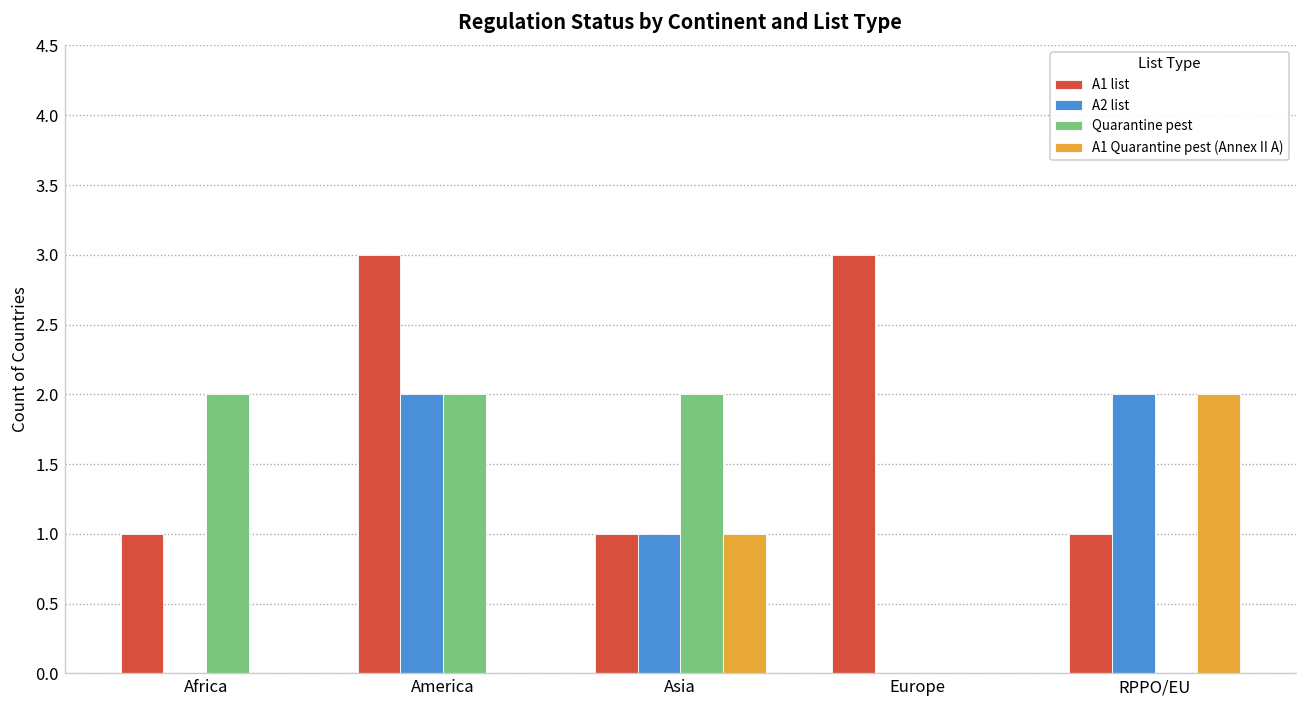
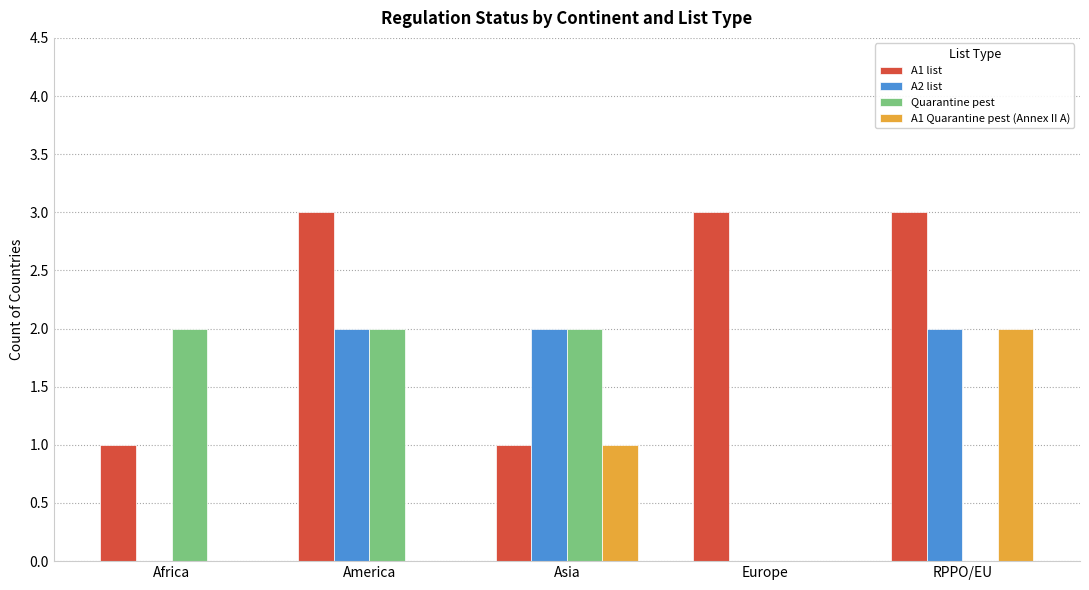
  {
    "A1 list": {
      "Africa": 1,
      "America": 3,
      "Asia": 1,
      "Europe": 3,
-     "RPPO/EU": 1
+     "RPPO/EU": 3
    },
    "A2 list": {
      "Africa": 0,
      "America": 2,
-     "Asia": 1,
+     "Asia": 2,
      "Europe": 0,
      "RPPO/EU": 2
    },
    "Quarantine pest": {
      "Africa": 2,
      "America": 2,
      "Asia": 2,
      "Europe": 0,
      "RPPO/EU": 0
    },
    "A1 Quarantine pest (Annex II A)": {
      "Africa": 0,
      "America": 0,
      "Asia": 1,
      "Europe": 0,
      "RPPO/EU": 2
    }
  }
